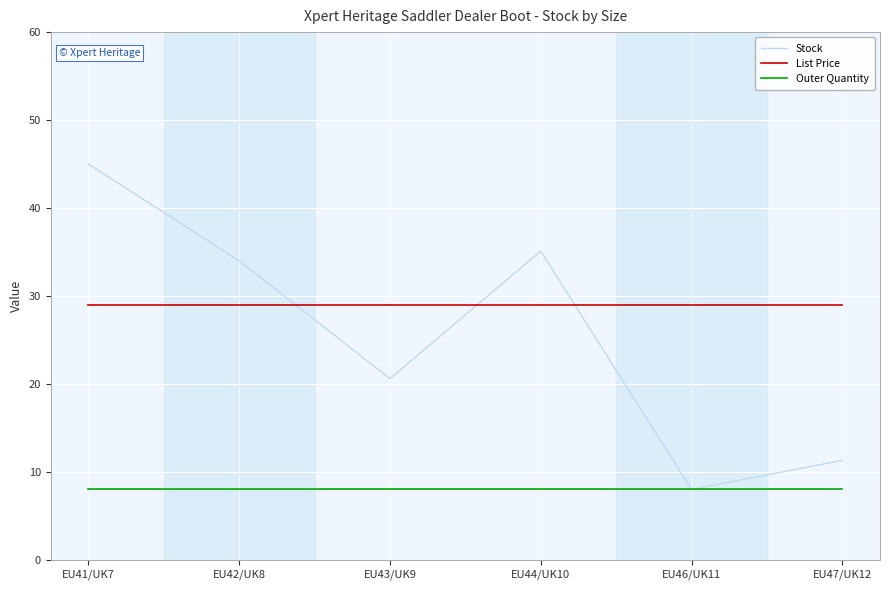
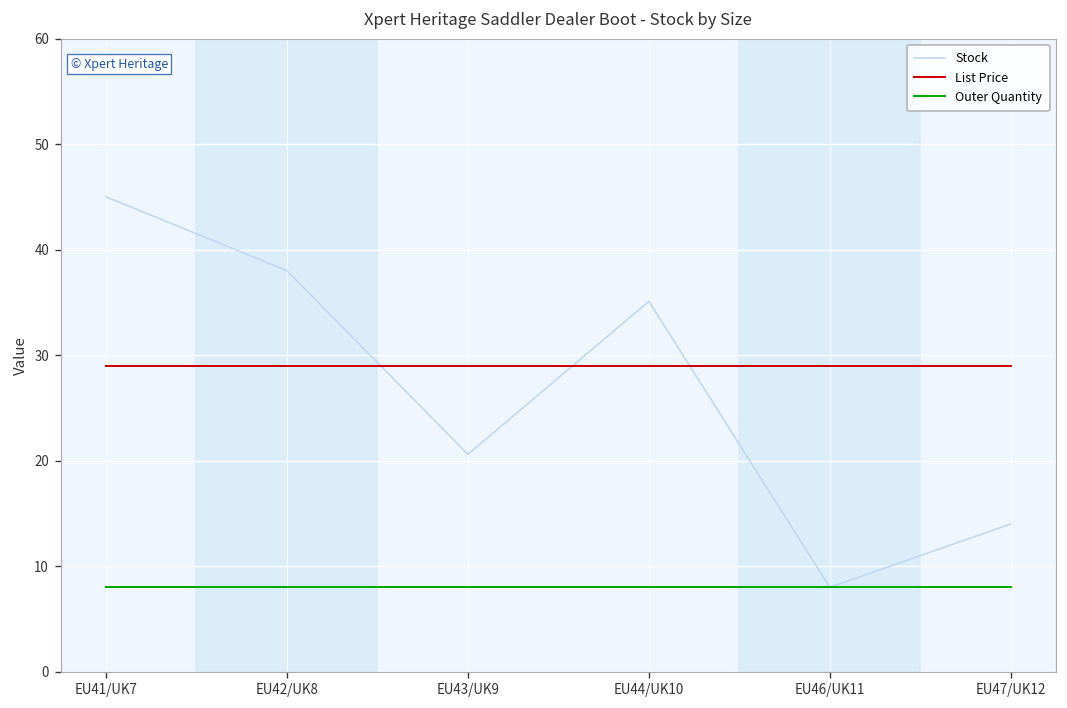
  {
    "Stock": {
      "EU41/UK7": 45,
-     "EU42/UK8": 34,
+     "EU42/UK8": 38,
      "EU43/UK9": 21,
      "EU44/UK10": 35,
-     "EU47/UK12": 11
+     "EU47/UK12": 14
    },
    "List Price": {
      "EU41/UK7": 29,
      "EU42/UK8": 29,
      "EU43/UK9": 29,
      "EU44/UK10": 29,
      "EU46/UK11": 29,
      "EU47/UK12": 29
    },
    "Outer Quantity": {
      "EU41/UK7": 8,
      "EU42/UK8": 8,
      "EU43/UK9": 8,
      "EU44/UK10": 8,
      "EU47/UK12": 8
    }
  }
